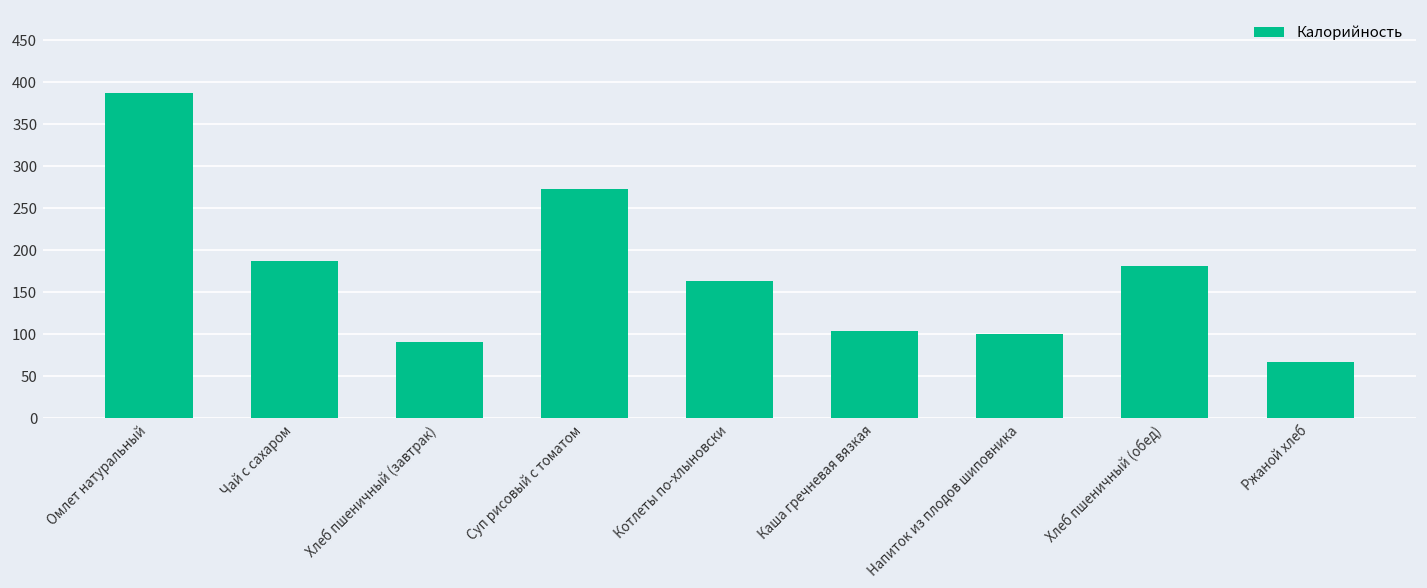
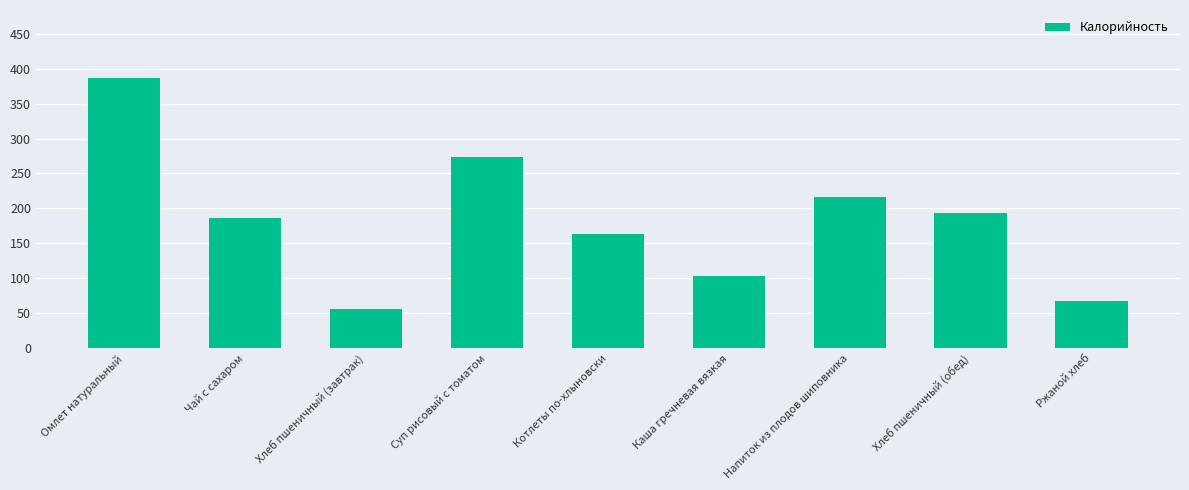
  {
    "Омлет натуральный": 390,
    "Чай с сахаром": 190,
-   "Хлеб пшеничный (завтрак)": 90,
+   "Хлеб пшеничный (завтрак)": 60,
    "Суп рисовый с томатом": 270,
    "Котлеты по-хлыновски": 160,
    "Каша гречневая вязкая": 100,
-   "Напиток из плодов шиповника": 100,
-   "Хлеб пшеничный (обед)": 180,
+   "Напиток из плодов шиповника": 220,
+   "Хлеб пшеничный (обед)": 190,
    "Ржаной хлеб": 70
  }
